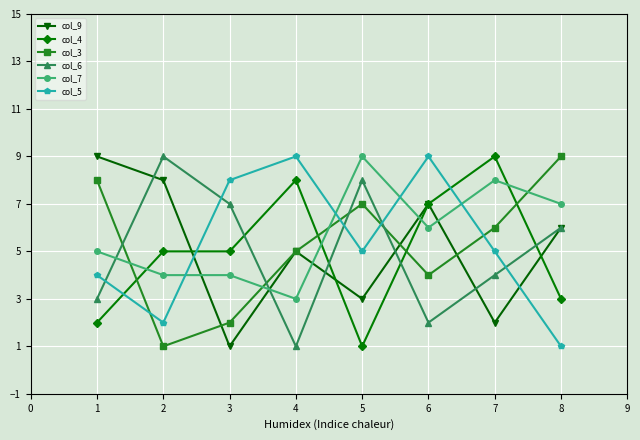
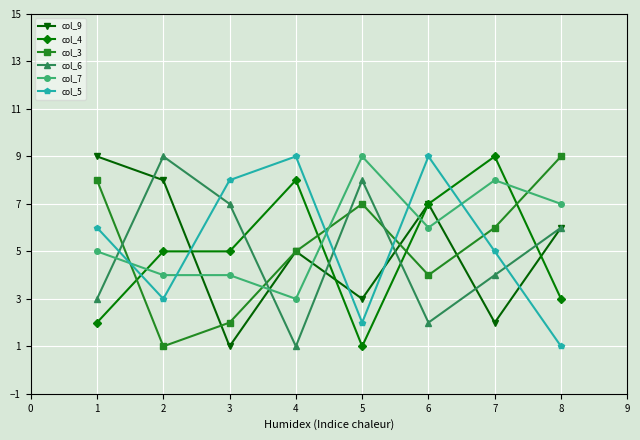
  {
    "col_5": {
-     "1": 4,
-     "2": 2,
+     "1": 6,
+     "2": 3,
      "3": 8,
      "4": 9,
-     "5": 5,
+     "5": 2,
      "6": 9,
      "7": 5,
      "8": 1
    }
  }
